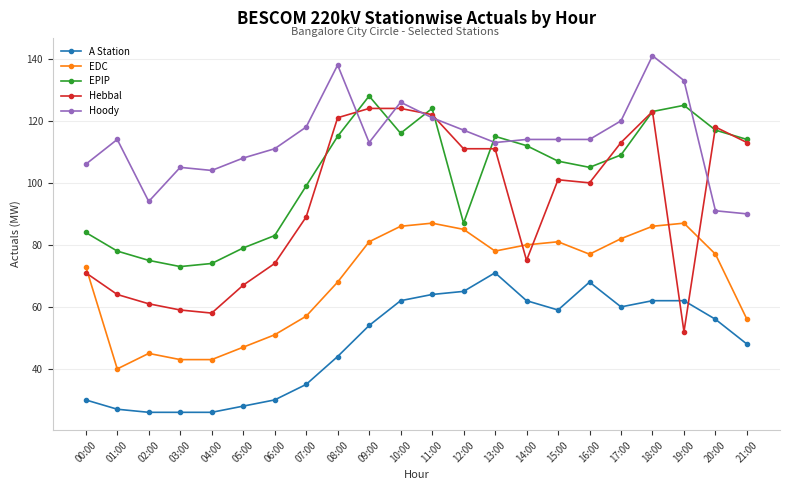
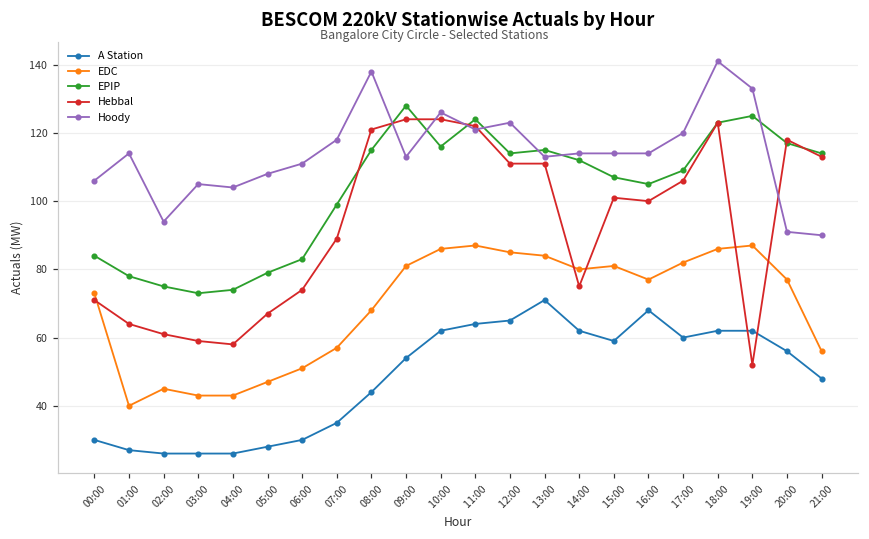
  {
    "A Station": {
      "00:00": 30,
      "01:00": 27,
      "02:00": 26,
      "03:00": 26,
      "04:00": 26,
      "05:00": 28,
      "06:00": 30,
      "07:00": 35,
      "08:00": 44,
      "09:00": 54,
      "10:00": 62,
      "11:00": 64,
      "12:00": 65,
      "13:00": 71,
      "14:00": 62,
      "15:00": 59,
      "16:00": 68,
      "17:00": 60,
      "18:00": 62,
      "19:00": 62,
      "20:00": 56,
      "21:00": 48
    },
    "EDC": {
      "00:00": 73,
      "01:00": 40,
      "02:00": 45,
      "03:00": 43,
      "04:00": 43,
      "05:00": 47,
      "06:00": 51,
      "07:00": 57,
      "08:00": 68,
      "09:00": 81,
      "10:00": 86,
      "11:00": 87,
      "12:00": 85,
-     "13:00": 78,
+     "13:00": 84,
      "14:00": 80,
      "15:00": 81,
      "16:00": 77,
      "17:00": 82,
      "18:00": 86,
      "19:00": 87,
      "20:00": 77,
      "21:00": 56
    },
    "EPIP": {
      "00:00": 84,
      "01:00": 78,
      "02:00": 75,
      "03:00": 73,
      "04:00": 74,
      "05:00": 79,
      "06:00": 83,
      "07:00": 99,
      "08:00": 115,
      "09:00": 128,
      "10:00": 116,
      "11:00": 124,
-     "12:00": 87,
+     "12:00": 114,
      "13:00": 115,
      "14:00": 112,
      "15:00": 107,
      "16:00": 105,
      "17:00": 109,
      "19:00": 125,
      "20:00": 117,
      "21:00": 114
    },
    "Hebbal": {
      "00:00": 71,
      "01:00": 64,
      "02:00": 61,
      "03:00": 59,
      "04:00": 58,
      "05:00": 67,
      "06:00": 74,
      "07:00": 89,
      "08:00": 121,
      "09:00": 124,
      "10:00": 124,
      "11:00": 122,
      "12:00": 111,
      "13:00": 111,
      "14:00": 75,
      "15:00": 101,
      "16:00": 100,
-     "17:00": 113,
+     "17:00": 106,
      "19:00": 52,
      "20:00": 118,
      "21:00": 113
    },
    "Hoody": {
      "00:00": 106,
      "01:00": 114,
      "02:00": 94,
      "03:00": 105,
      "04:00": 104,
      "05:00": 108,
      "06:00": 111,
      "07:00": 118,
      "08:00": 138,
      "09:00": 113,
      "10:00": 126,
      "11:00": 121,
-     "12:00": 117,
+     "12:00": 123,
      "13:00": 113,
      "14:00": 114,
      "15:00": 114,
      "16:00": 114,
      "17:00": 120,
      "18:00": 141,
      "19:00": 133,
      "20:00": 91,
      "21:00": 90
    }
  }
